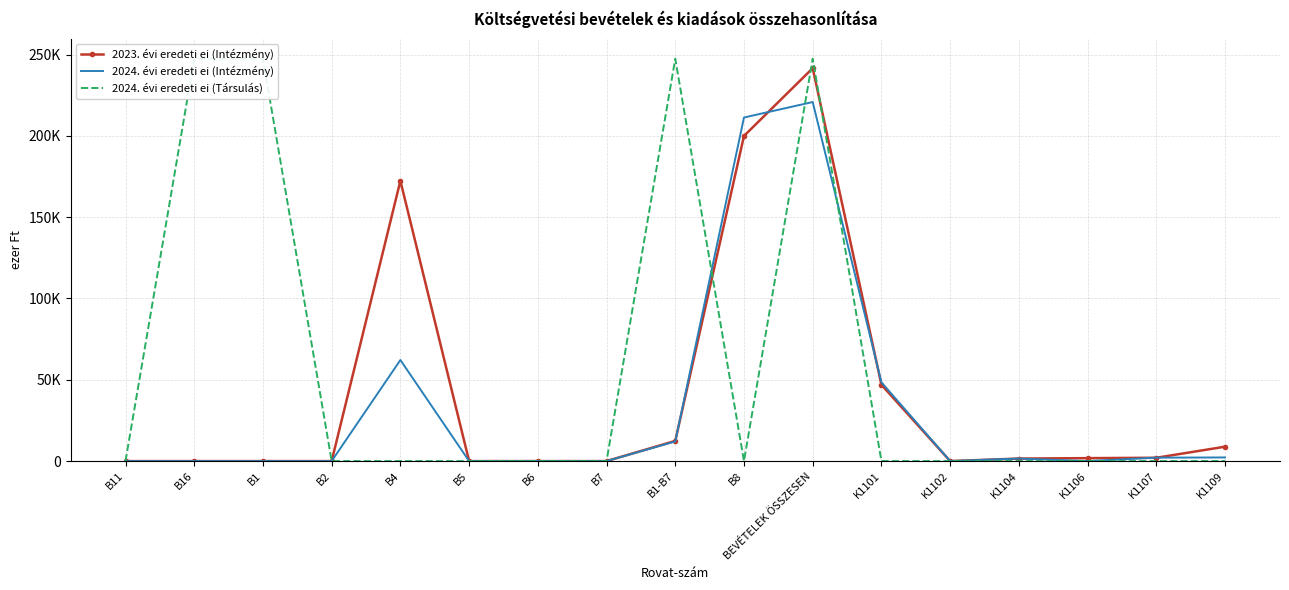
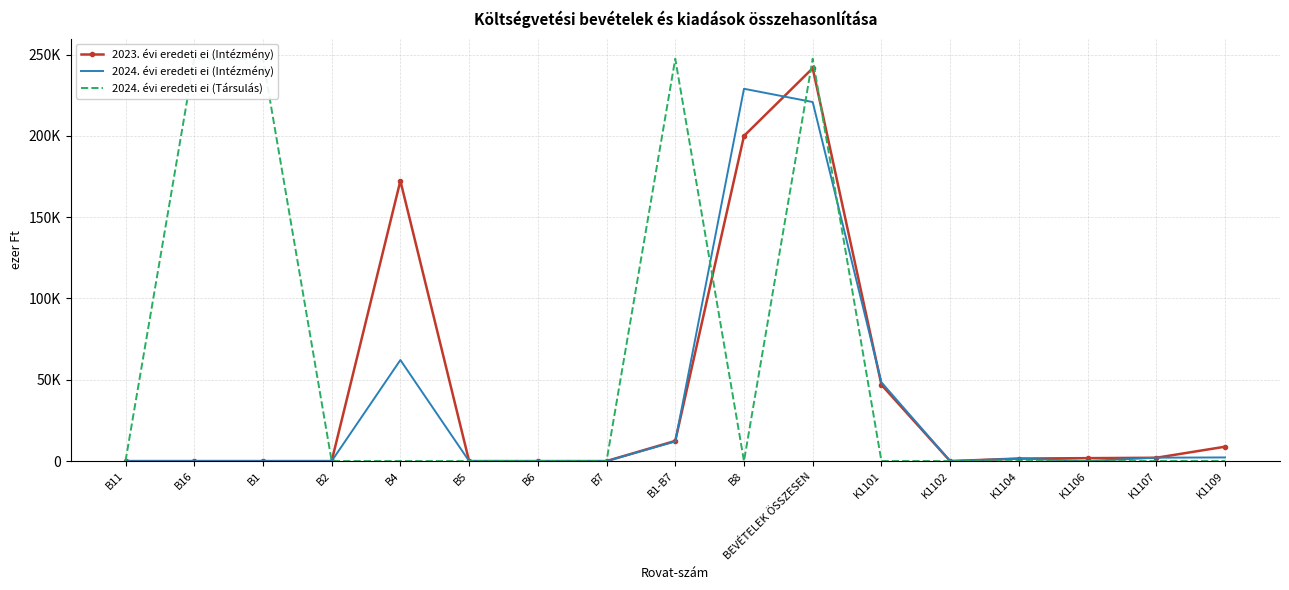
  {
    "2023. évi eredeti ei (Intézmény)": {
      "B4": 172000,
      "B8": 200000,
      "BEVÉTELEK ÖSSZESEN": 242000,
      "K1106": 2000,
      "K1109": 9000
    },
    "2024. évi eredeti ei (Intézmény)": {
      "B4": 62000,
-     "B8": 211000,
+     "B8": 229000,
      "BEVÉTELEK ÖSSZESEN": 221000,
      "K1109": 2000
    },
    "2024. évi eredeti ei (Társulás)": {
      "B4": 0,
      "B1-B7": 247000,
      "B8": 0,
      "BEVÉTELEK ÖSSZESEN": 247000,
      "K1101": 0,
      "K1107": 0,
      "K1109": 0
    }
  }
